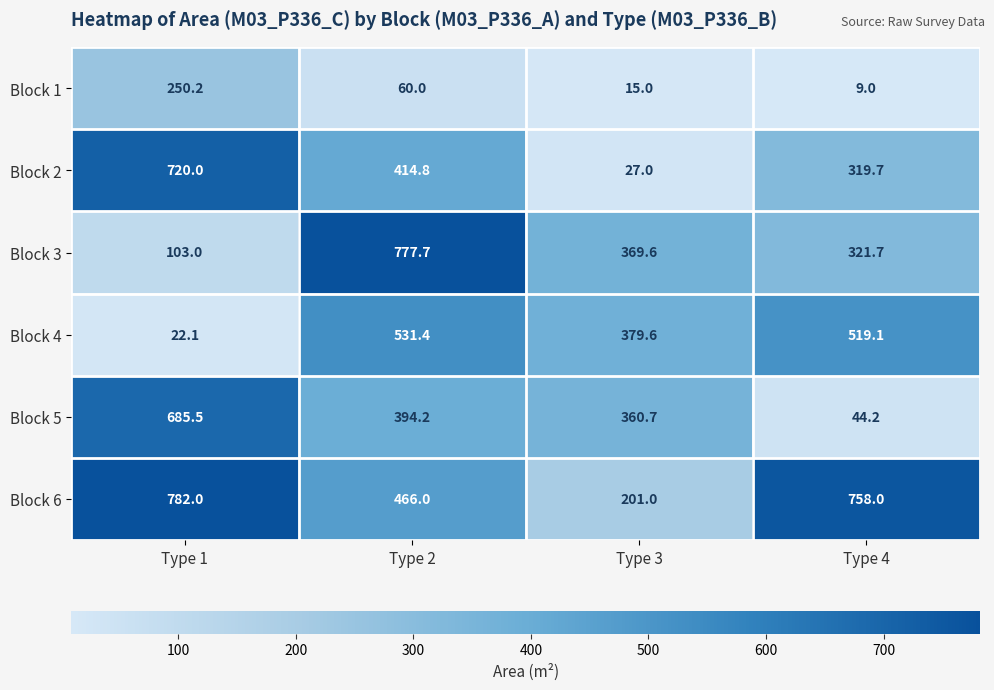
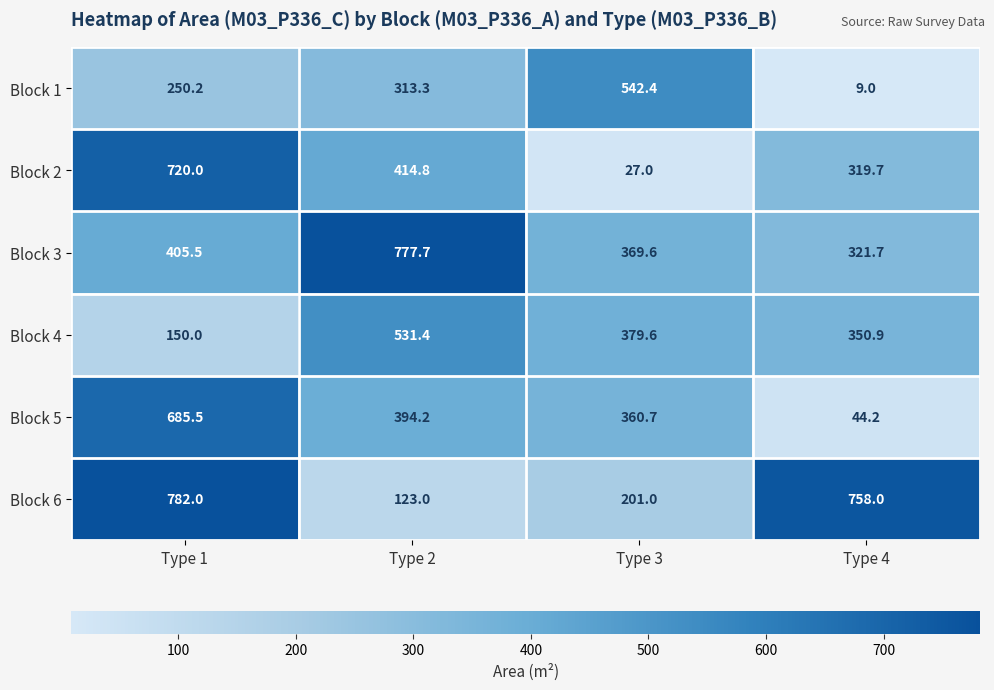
  {
    "Block 1": {
      "Type 1": 250.2,
-     "Type 2": 60.0,
-     "Type 3": 15.0,
+     "Type 2": 313.3,
+     "Type 3": 542.4,
      "Type 4": 9.0
    },
    "Block 2": {
      "Type 1": 720.0,
      "Type 2": 414.8,
      "Type 3": 27.0,
      "Type 4": 319.7
    },
    "Block 3": {
-     "Type 1": 103.0,
+     "Type 1": 405.5,
      "Type 2": 777.7,
      "Type 3": 369.6,
      "Type 4": 321.7
    },
    "Block 4": {
-     "Type 1": 22.1,
+     "Type 1": 150.0,
      "Type 2": 531.4,
      "Type 3": 379.6,
-     "Type 4": 519.1
+     "Type 4": 350.9
    },
    "Block 5": {
      "Type 1": 685.5,
      "Type 2": 394.2,
      "Type 3": 360.7,
      "Type 4": 44.2
    },
    "Block 6": {
      "Type 1": 782.0,
-     "Type 2": 466.0,
+     "Type 2": 123.0,
      "Type 3": 201.0,
      "Type 4": 758.0
    }
  }
